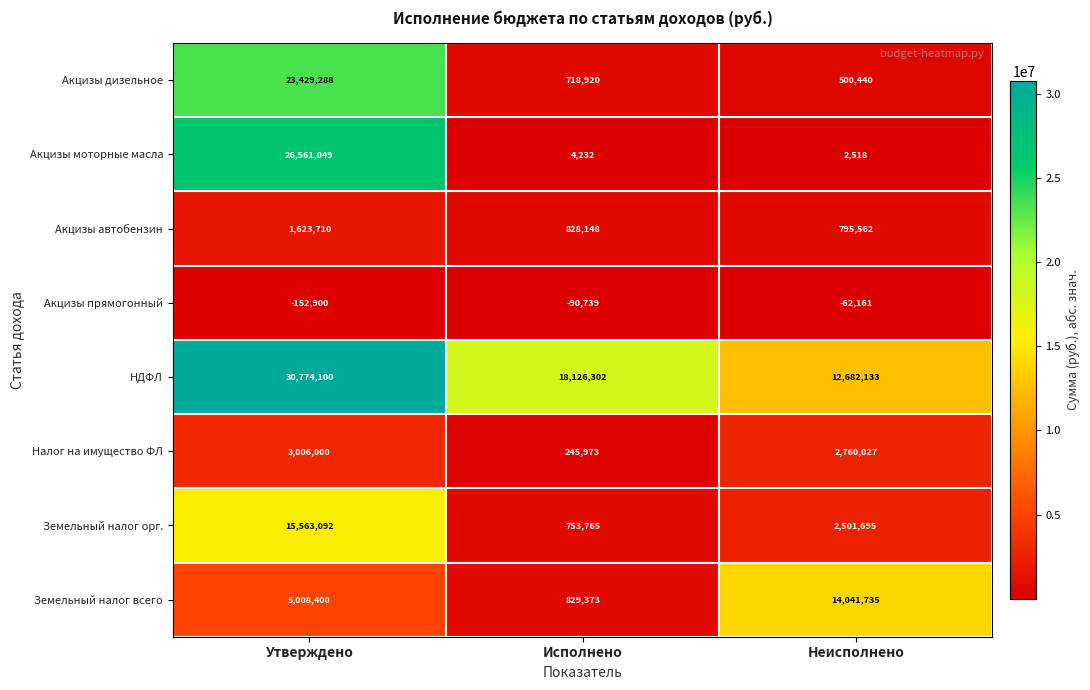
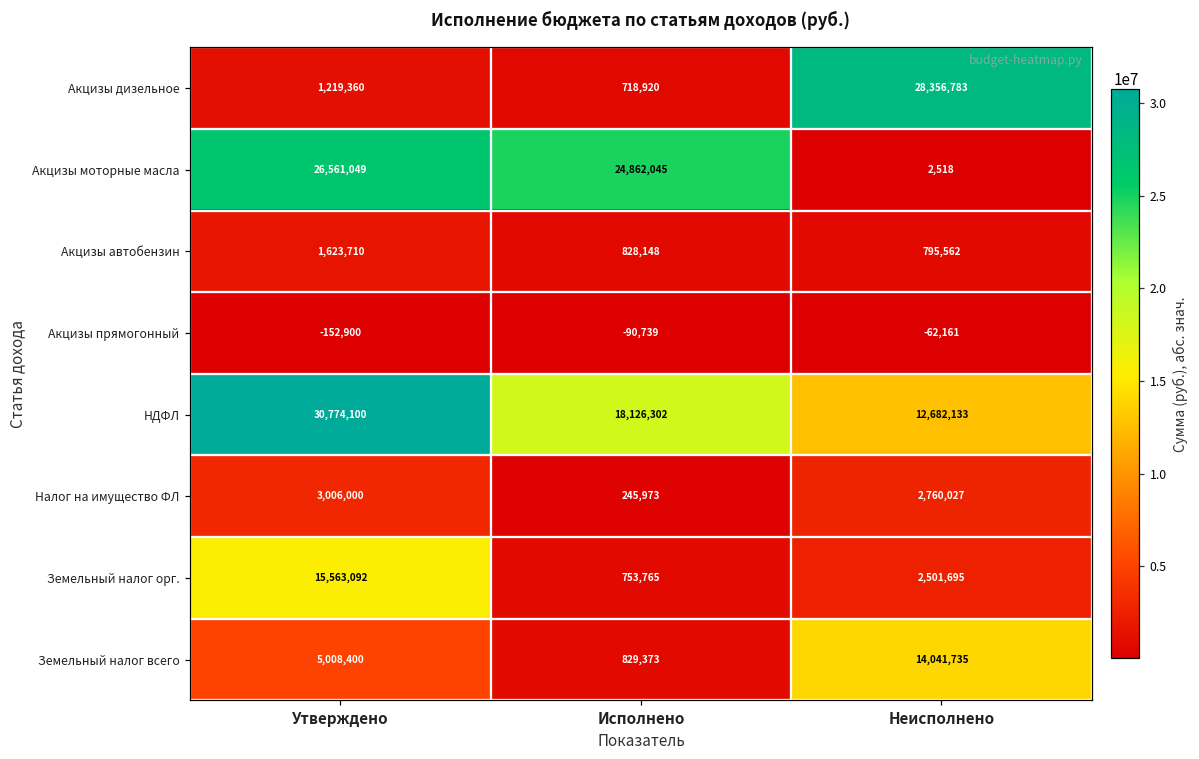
  {
    "Акцизы дизельное": {
-     "Утверждено": "23,429,288",
+     "Утверждено": "1,219,360",
      "Исполнено": "718,920",
-     "Неисполнено": "500,440"
+     "Неисполнено": "28,356,783"
    },
    "Акцизы моторные масла": {
      "Утверждено": "26,561,049",
-     "Исполнено": "4,232",
+     "Исполнено": "24,862,045",
      "Неисполнено": "2,518"
    },
    "Акцизы автобензин": {
      "Утверждено": "1,623,710",
      "Исполнено": "828,148",
      "Неисполнено": "795,562"
    },
    "Акцизы прямогонный": {
      "Утверждено": "-152,900",
      "Исполнено": "-90,739",
      "Неисполнено": "-62,161"
    },
    "НДФЛ": {
      "Утверждено": "30,774,100",
      "Исполнено": "18,126,302",
      "Неисполнено": "12,682,133"
    },
    "Налог на имущество ФЛ": {
      "Утверждено": "3,006,000",
      "Исполнено": "245,973",
      "Неисполнено": "2,760,027"
    },
    "Земельный налог орг.": {
      "Утверждено": "15,563,092",
      "Исполнено": "753,765",
      "Неисполнено": "2,501,695"
    },
    "Земельный налог всего": {
      "Утверждено": "5,008,400",
      "Исполнено": "829,373",
      "Неисполнено": "14,041,735"
    }
  }
